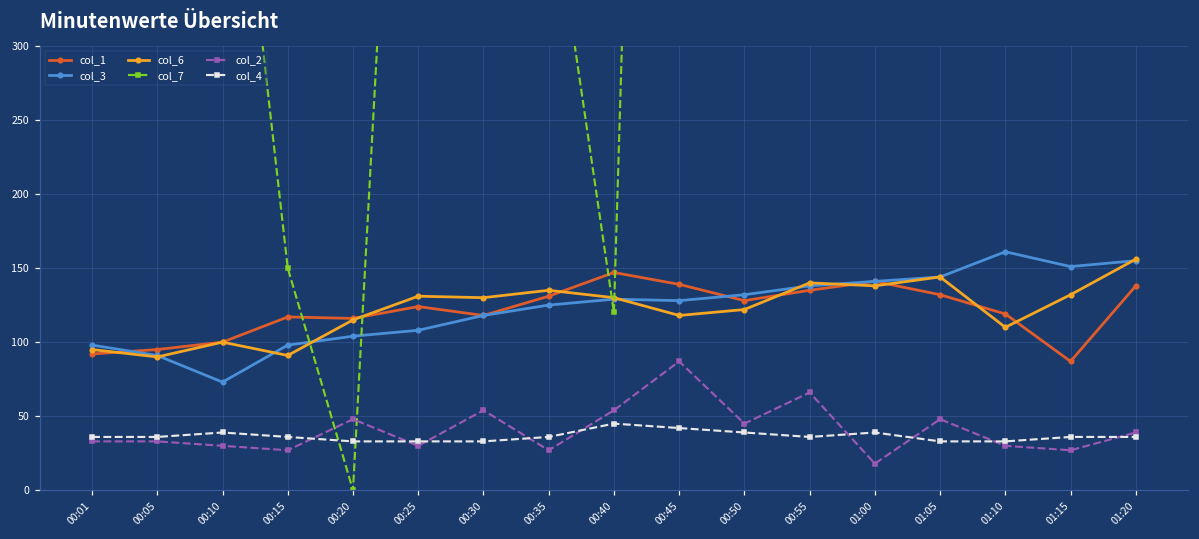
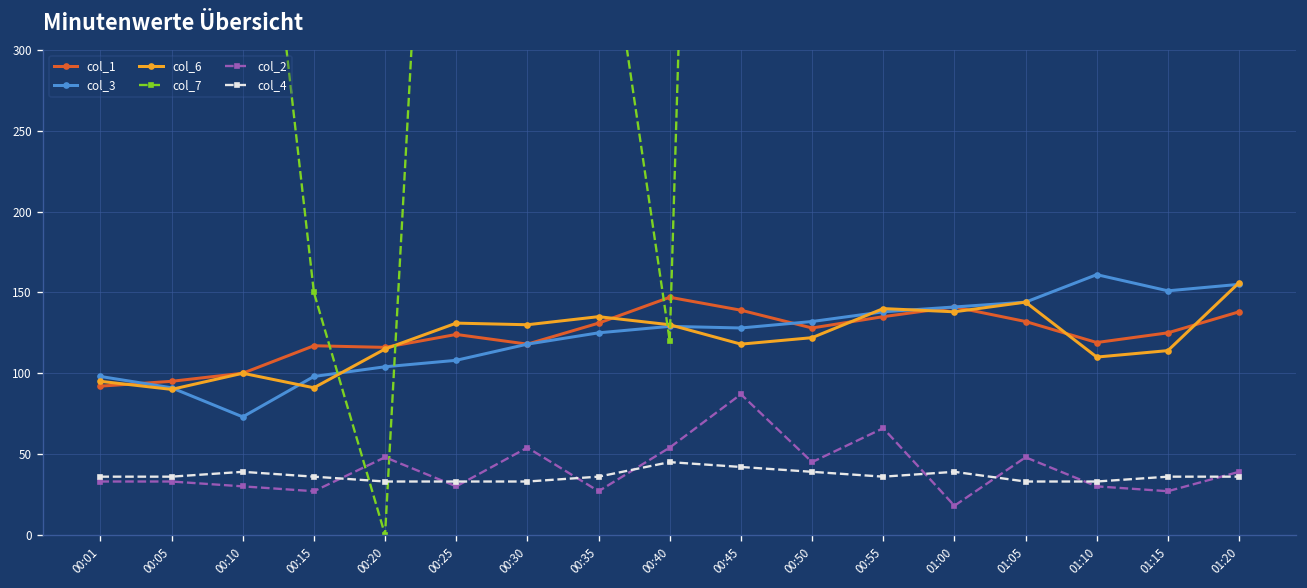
  {
    "col_1": {
      "00:01": 92,
      "00:05": 95,
      "00:15": 117,
      "00:25": 124,
      "00:35": 131,
      "00:40": 147,
      "00:45": 139,
      "00:50": 128,
      "00:55": 135,
      "01:05": 132,
      "01:10": 119,
-     "01:15": 87,
+     "01:15": 125,
      "01:20": 138
    },
    "col_3": {
      "00:01": 98,
      "00:10": 73,
      "00:15": 98,
      "00:20": 104,
      "00:25": 108,
      "00:35": 125,
      "00:45": 128,
      "00:50": 132,
      "00:55": 138,
      "01:10": 161,
      "01:15": 151
    },
    "col_6": {
      "00:01": 95,
      "00:15": 91,
      "00:25": 131,
      "00:30": 130,
      "00:35": 135,
      "00:45": 118,
      "00:50": 122,
      "00:55": 140,
      "01:00": 138,
      "01:10": 110,
-     "01:15": 132
+     "01:15": 114
    },
    "col_7": {
      "00:15": 150,
      "00:20": 0,
      "00:40": 120
    },
    "col_2": {
      "00:01": 33,
      "00:05": 33,
      "00:10": 30,
      "00:15": 27,
      "00:20": 48,
      "00:25": 30,
      "00:30": 54,
      "00:35": 27,
      "00:40": 54,
      "00:45": 87,
      "00:50": 45,
      "00:55": 66,
      "01:00": 18,
      "01:05": 48,
      "01:10": 30,
      "01:15": 27,
      "01:20": 39
    },
    "col_4": {
      "00:01": 36,
      "00:05": 36,
      "00:10": 39,
      "00:15": 36,
      "00:20": 33,
      "00:25": 33,
      "00:30": 33,
      "00:35": 36,
      "00:40": 45,
      "00:45": 42,
      "00:50": 39,
      "00:55": 36,
      "01:00": 39,
      "01:05": 33,
      "01:10": 33,
      "01:15": 36,
      "01:20": 36
    }
  }
